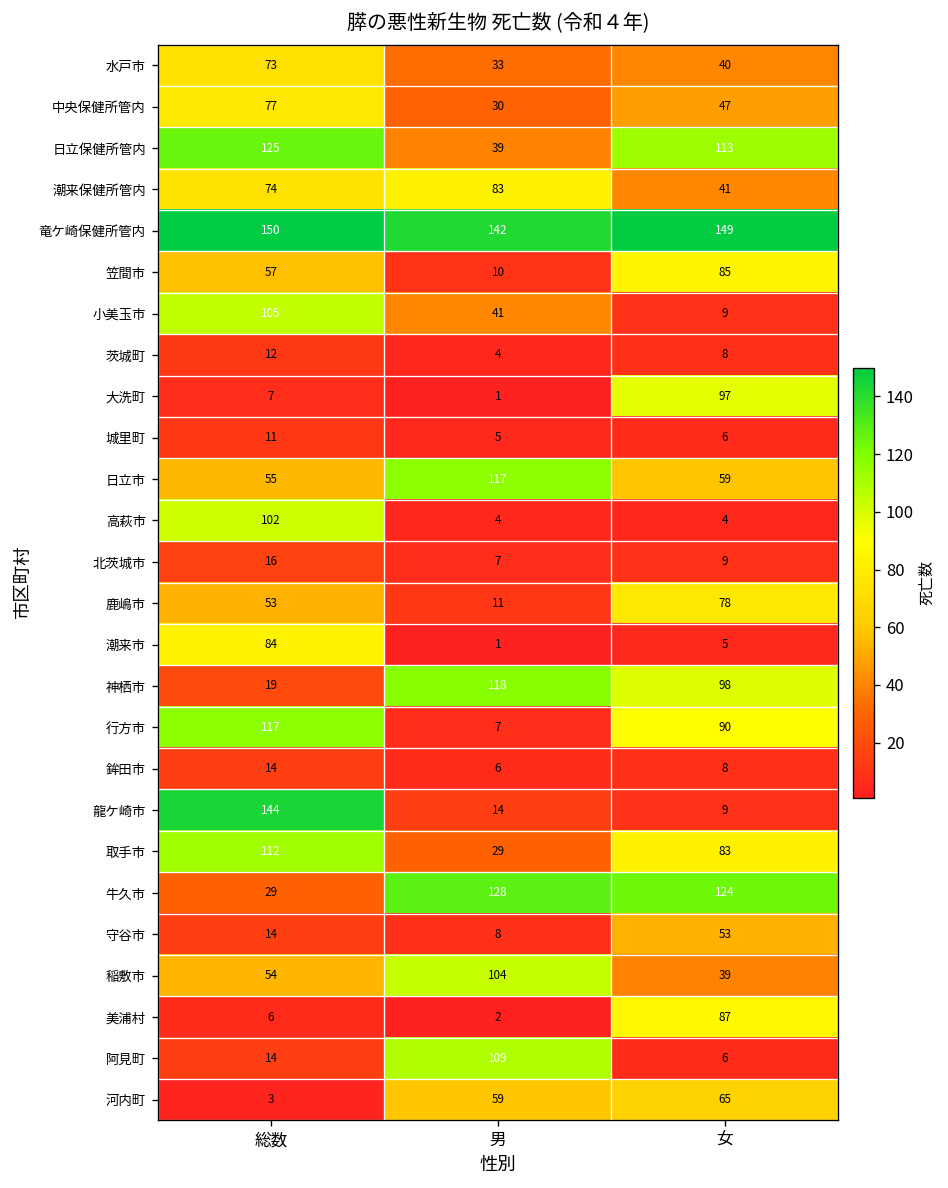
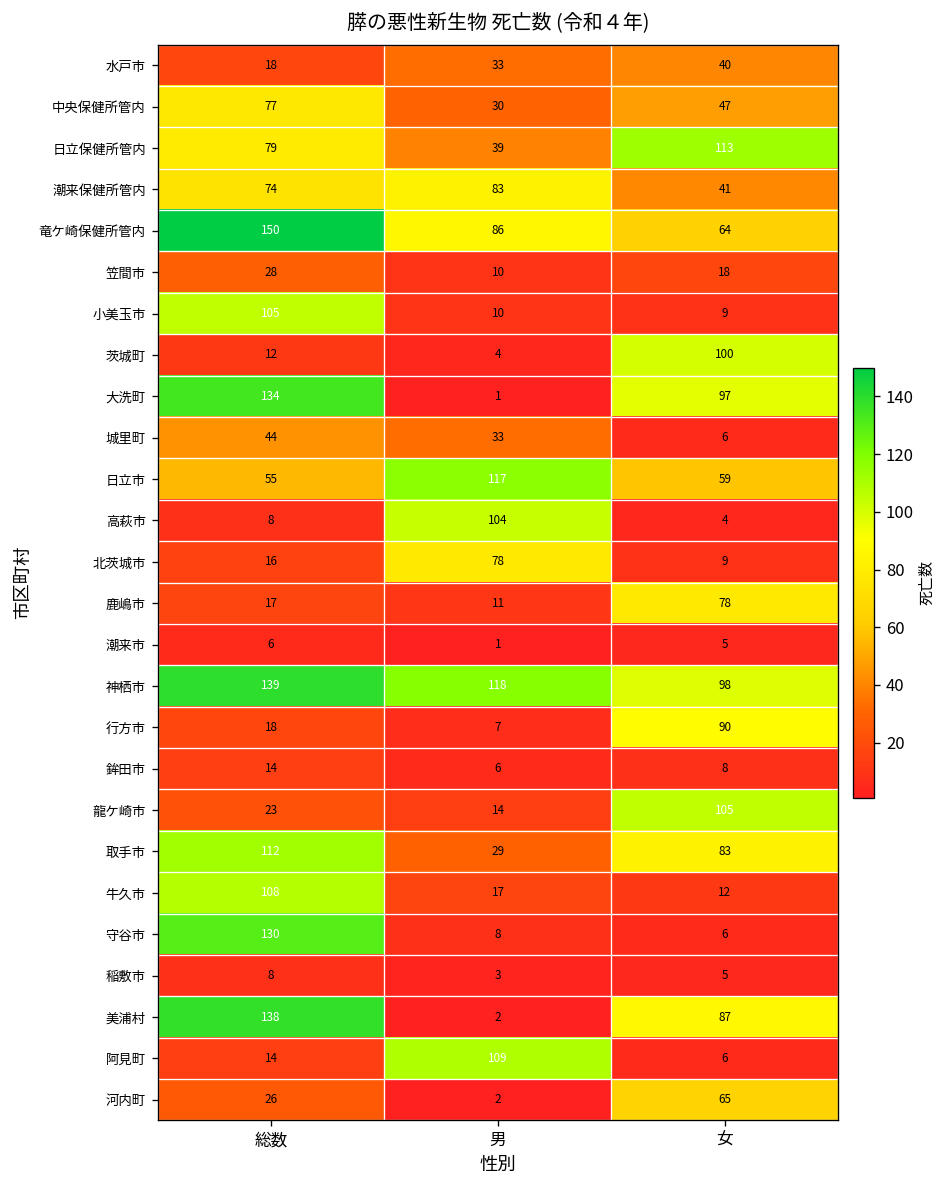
  {
    "水戸市": {
-     "総数": 73,
+     "総数": 18,
      "男": 33,
      "女": 40
    },
    "中央保健所管内": {
      "総数": 77,
      "男": 30,
      "女": 47
    },
    "日立保健所管内": {
-     "総数": 125,
+     "総数": 79,
      "男": 39,
      "女": 113
    },
    "潮来保健所管内": {
      "総数": 74,
      "男": 83,
      "女": 41
    },
    "竜ケ崎保健所管内": {
      "総数": 150,
-     "男": 142,
-     "女": 149
+     "男": 86,
+     "女": 64
    },
    "笠間市": {
-     "総数": 57,
+     "総数": 28,
      "男": 10,
-     "女": 85
+     "女": 18
    },
    "小美玉市": {
      "総数": 105,
-     "男": 41,
+     "男": 10,
      "女": 9
    },
    "茨城町": {
      "総数": 12,
      "男": 4,
-     "女": 8
+     "女": 100
    },
    "大洗町": {
-     "総数": 7,
+     "総数": 134,
      "男": 1,
      "女": 97
    },
    "城里町": {
-     "総数": 11,
-     "男": 5,
+     "総数": 44,
+     "男": 33,
      "女": 6
    },
    "日立市": {
      "総数": 55,
      "男": 117,
      "女": 59
    },
    "高萩市": {
-     "総数": 102,
-     "男": 4,
+     "総数": 8,
+     "男": 104,
      "女": 4
    },
    "北茨城市": {
      "総数": 16,
-     "男": 7,
+     "男": 78,
      "女": 9
    },
    "鹿嶋市": {
-     "総数": 53,
+     "総数": 17,
      "男": 11,
      "女": 78
    },
    "潮来市": {
-     "総数": 84,
+     "総数": 6,
      "男": 1,
      "女": 5
    },
    "神栖市": {
-     "総数": 19,
+     "総数": 139,
      "男": 118,
      "女": 98
    },
    "行方市": {
-     "総数": 117,
+     "総数": 18,
      "男": 7,
      "女": 90
    },
    "鉾田市": {
      "総数": 14,
      "男": 6,
      "女": 8
    },
    "龍ケ崎市": {
-     "総数": 144,
+     "総数": 23,
      "男": 14,
-     "女": 9
+     "女": 105
    },
    "取手市": {
      "総数": 112,
      "男": 29,
      "女": 83
    },
    "牛久市": {
-     "総数": 29,
-     "男": 128,
-     "女": 124
+     "総数": 108,
+     "男": 17,
+     "女": 12
    },
    "守谷市": {
-     "総数": 14,
+     "総数": 130,
      "男": 8,
-     "女": 53
+     "女": 6
    },
    "稲敷市": {
-     "総数": 54,
-     "男": 104,
-     "女": 39
+     "総数": 8,
+     "男": 3,
+     "女": 5
    },
    "美浦村": {
-     "総数": 6,
+     "総数": 138,
      "男": 2,
      "女": 87
    },
    "阿見町": {
      "総数": 14,
      "男": 109,
      "女": 6
    },
    "河内町": {
-     "総数": 3,
-     "男": 59,
+     "総数": 26,
+     "男": 2,
      "女": 65
    }
  }
